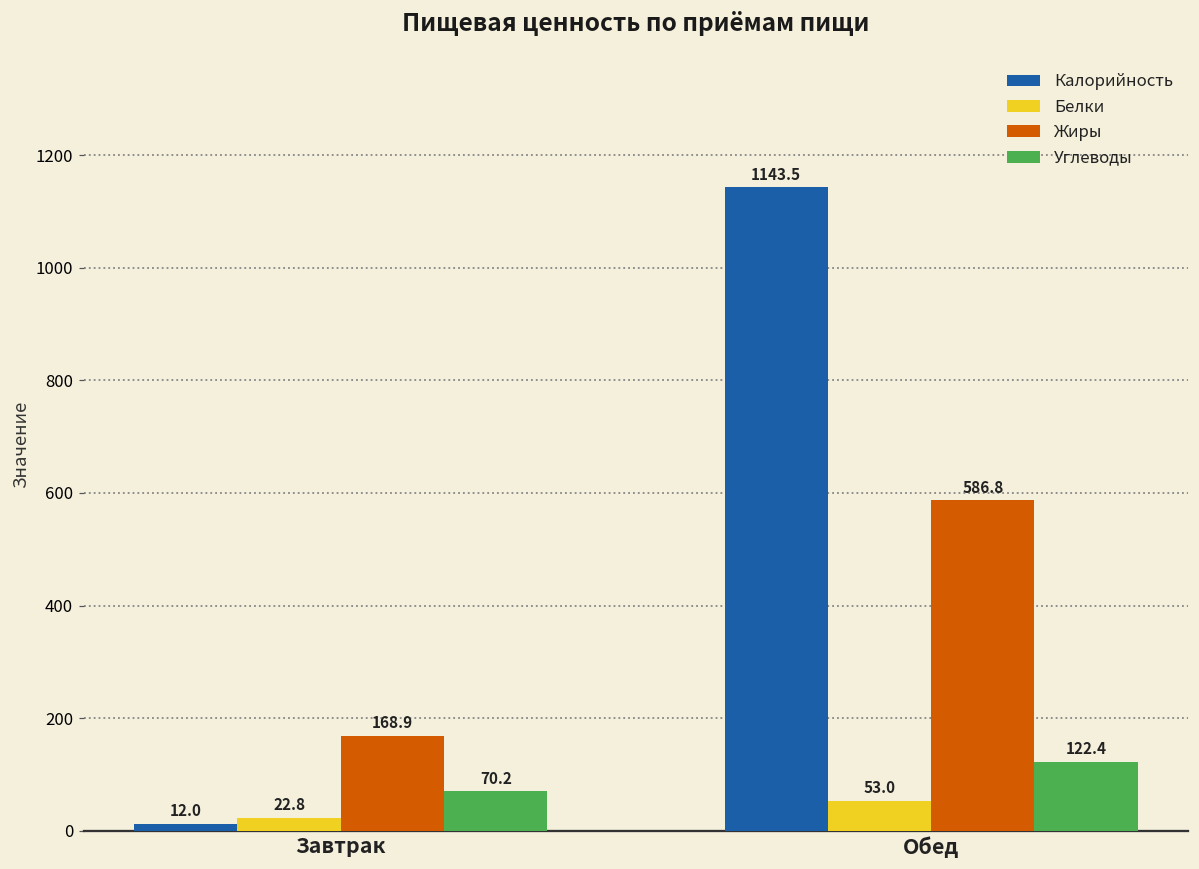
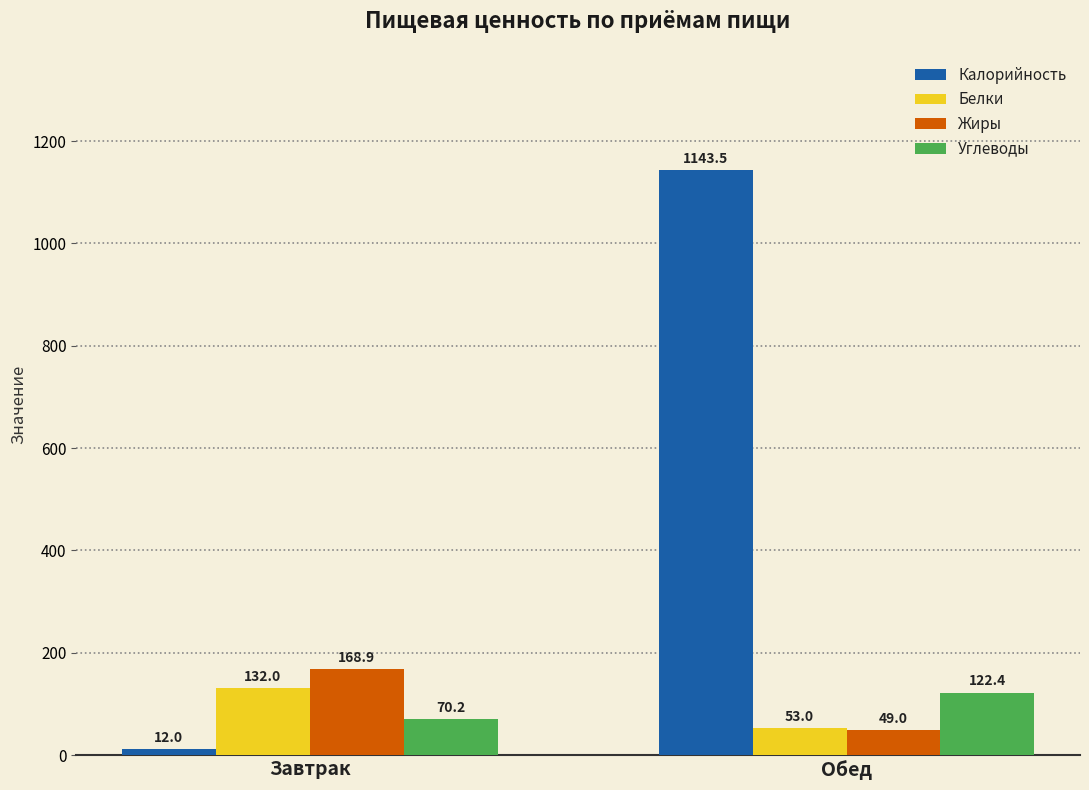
  {
    "Калорийность": {
      "Завтрак": 12.0,
      "Обед": 1143.5
    },
    "Белки": {
-     "Завтрак": 22.8,
+     "Завтрак": 132.0,
      "Обед": 53.0
    },
    "Жиры": {
      "Завтрак": 168.9,
-     "Обед": 586.8
+     "Обед": 49.0
    },
    "Углеводы": {
      "Завтрак": 70.2,
      "Обед": 122.4
    }
  }
